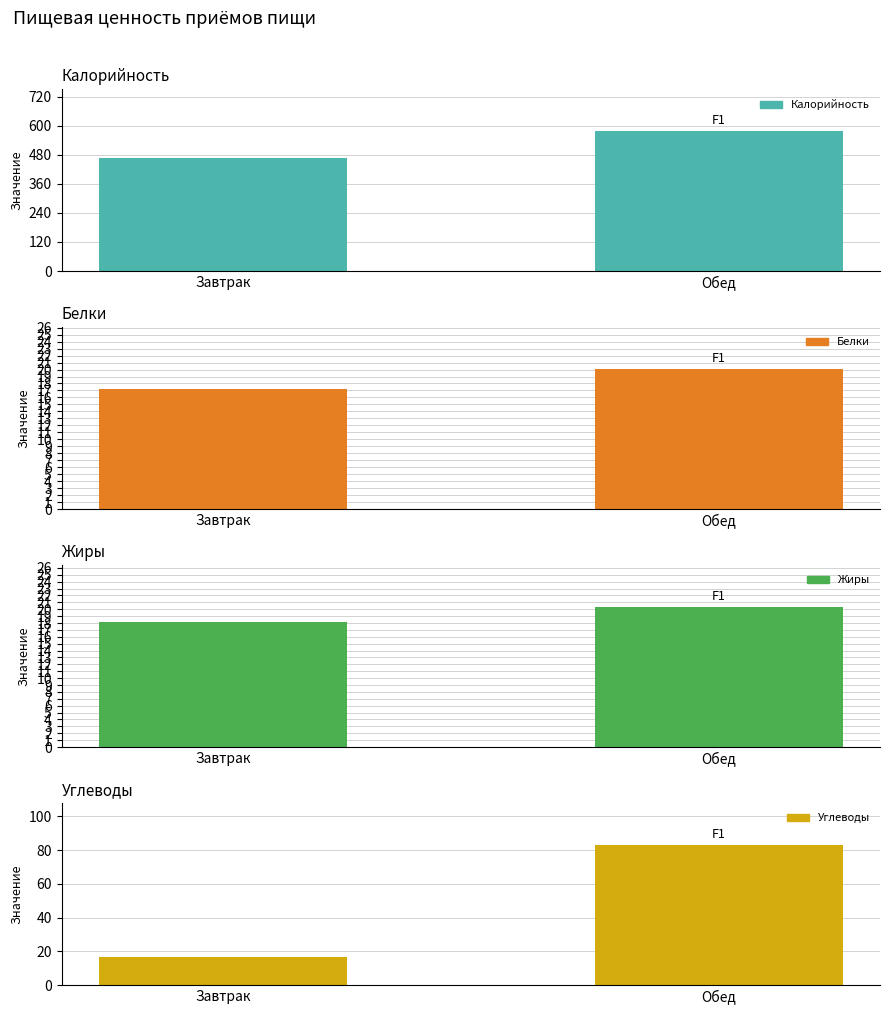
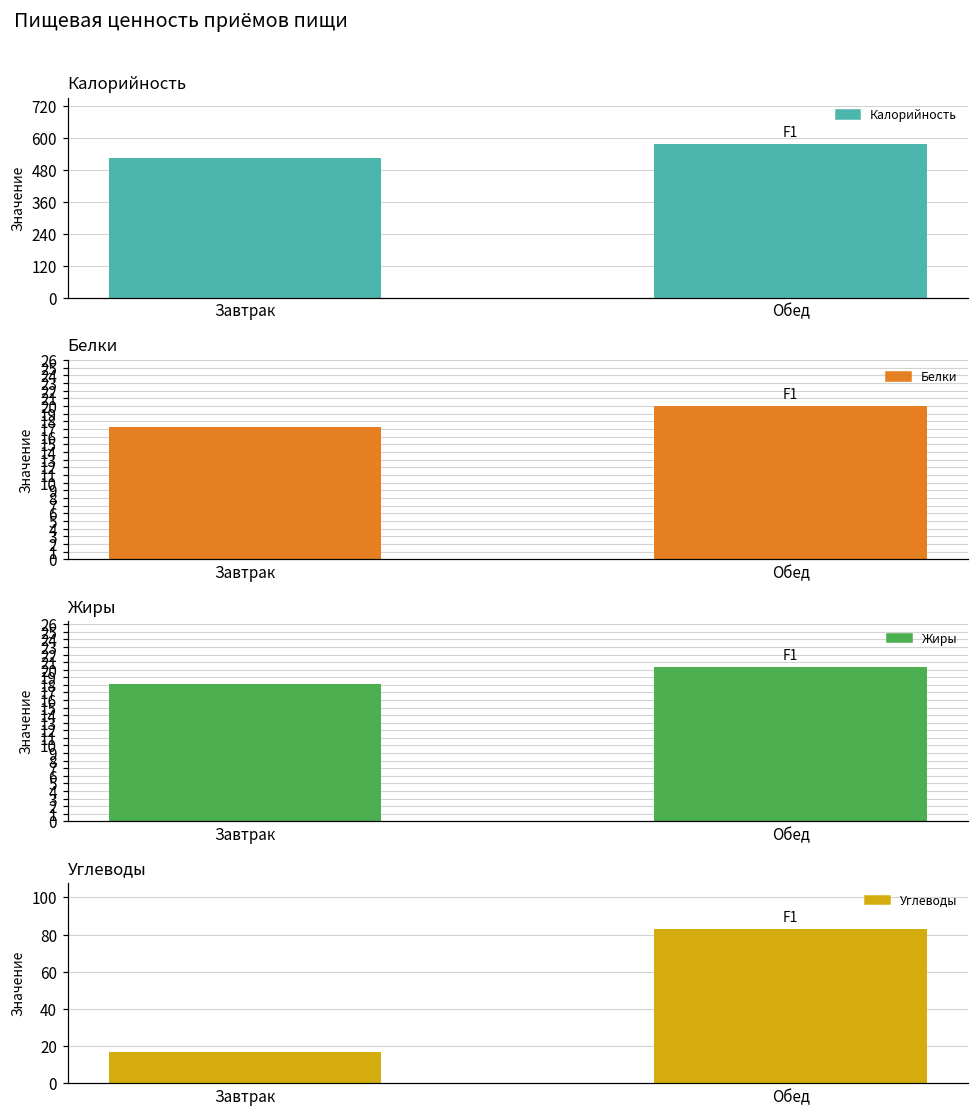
  {
    "Калорийность": {
-     "Завтрак": 470,
+     "Завтрак": 520,
      "Обед": 580
    },
    "Углеводы": {
      "Завтрак": 17,
      "Обед": 83
    }
  }
